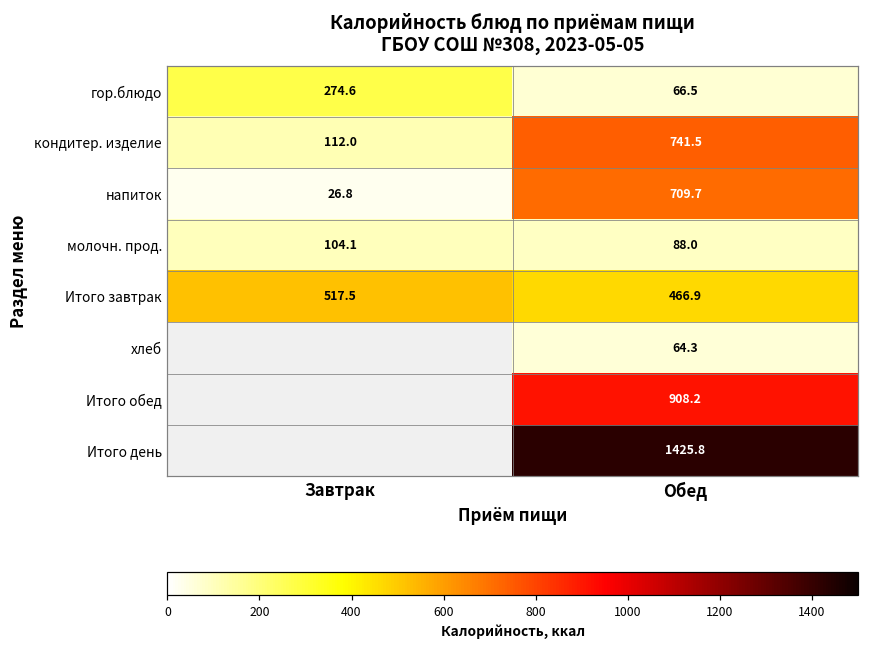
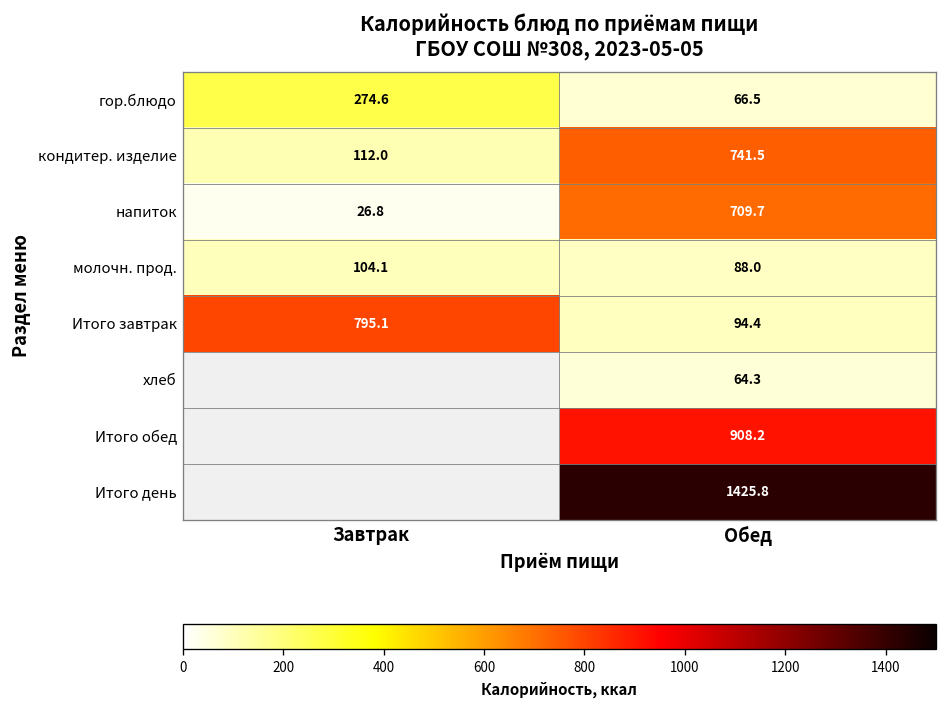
  {
    "гор.блюдо": {
      "Завтрак": 274.6,
      "Обед": 66.5
    },
    "кондитер. изделие": {
      "Завтрак": 112.0,
      "Обед": 741.5
    },
    "напиток": {
      "Завтрак": 26.8,
      "Обед": 709.7
    },
    "молочн. прод.": {
      "Завтрак": 104.1,
      "Обед": 88.0
    },
    "Итого завтрак": {
-     "Завтрак": 517.5,
-     "Обед": 466.9
+     "Завтрак": 795.1,
+     "Обед": 94.4
    },
    "хлеб": {
      "Обед": 64.3
    },
    "Итого обед": {
      "Обед": 908.2
    },
    "Итого день": {
      "Обед": 1425.8
    }
  }
